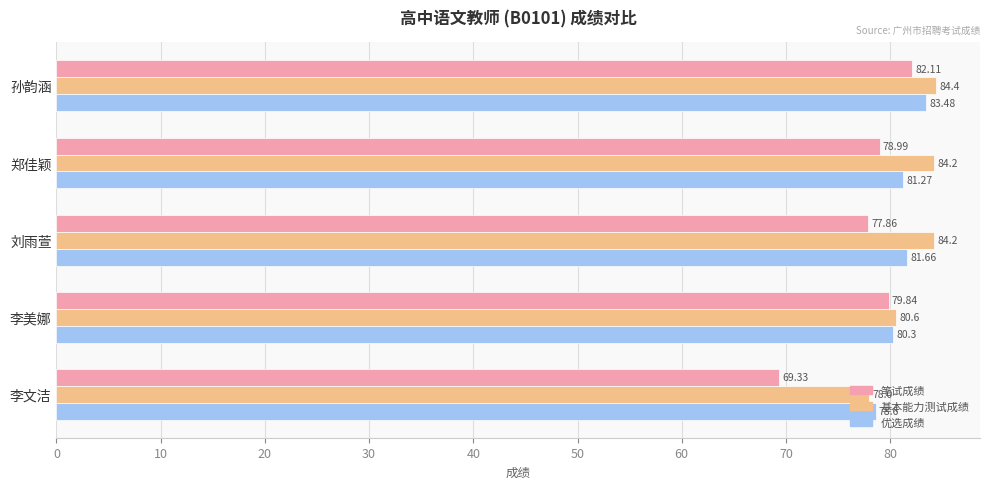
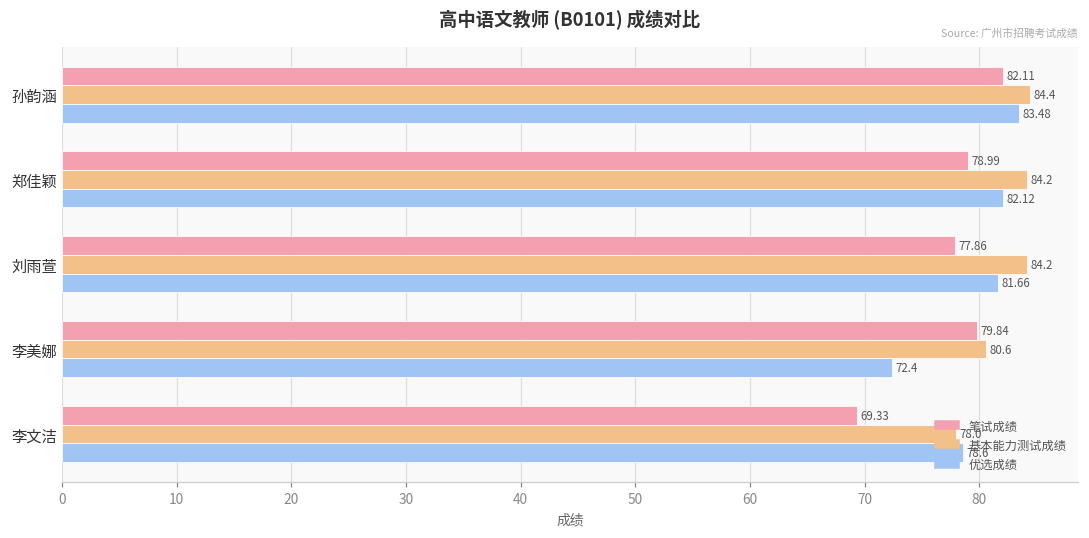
  {
    "优选成绩": {
      "孙韵涵": 83.48,
-     "郑佳颖": 81.27,
+     "郑佳颖": 82.12,
      "刘雨萱": 81.66,
-     "李美娜": 80.3,
+     "李美娜": 72.4,
      "李文洁": 78.6
    }
  }
